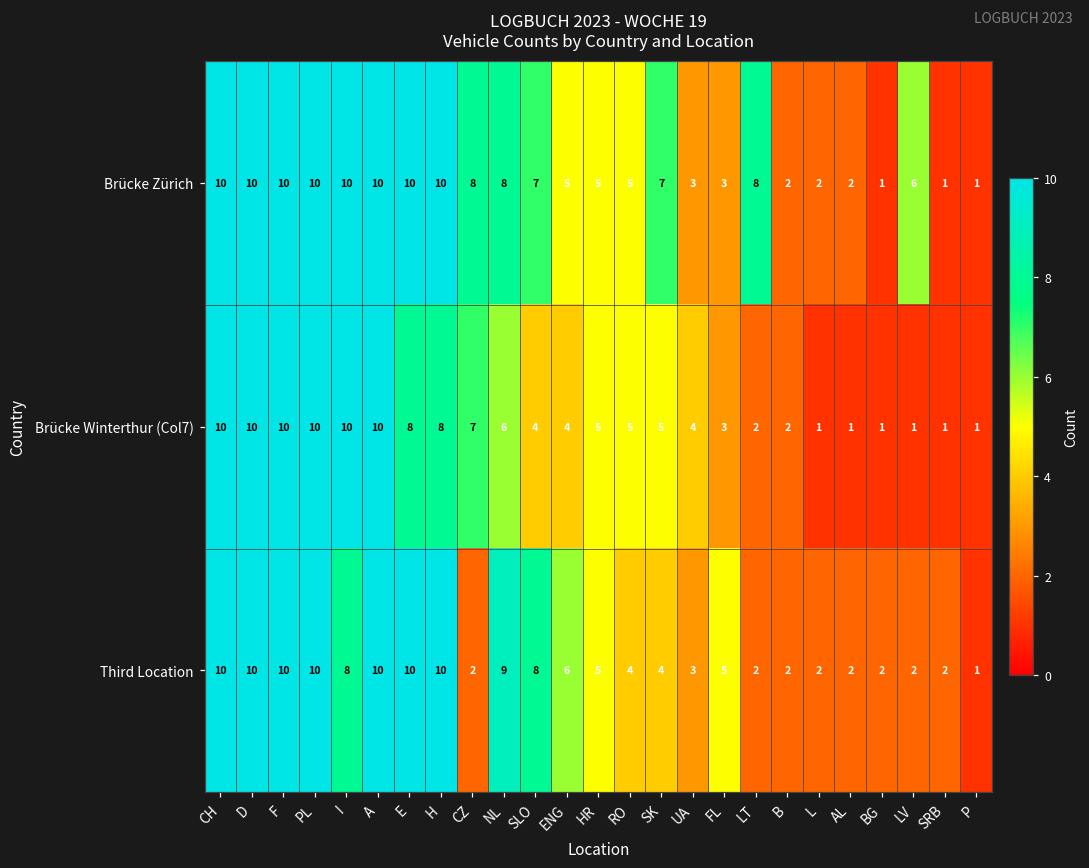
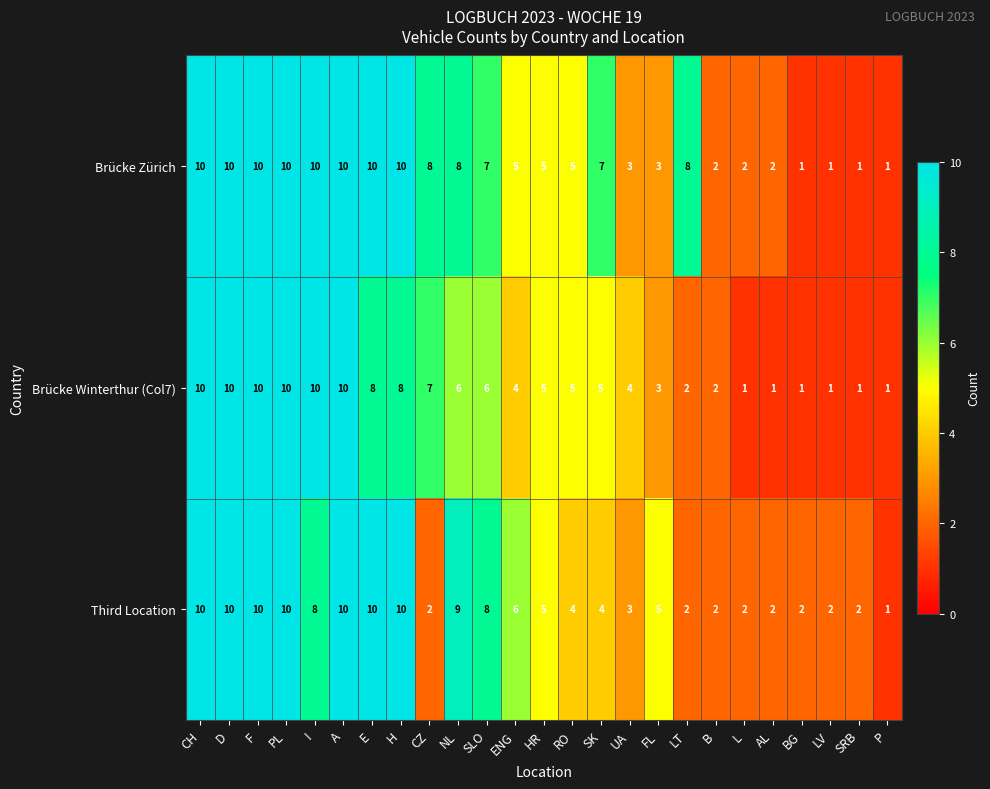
  {
    "Brücke Zürich": {
      "CH": 10,
      "D": 10,
      "F": 10,
      "PL": 10,
      "I": 10,
      "A": 10,
      "E": 10,
      "H": 10,
      "CZ": 8,
      "NL": 8,
      "SLO": 7,
      "ENG": 5,
      "HR": 5,
      "RO": 5,
      "SK": 7,
      "UA": 3,
      "FL": 3,
      "LT": 8,
      "B": 2,
      "L": 2,
      "AL": 2,
      "BG": 1,
-     "LV": 6,
+     "LV": 1,
      "SRB": 1,
      "P": 1
    },
    "Brücke Winterthur (Col7)": {
      "CH": 10,
      "D": 10,
      "F": 10,
      "PL": 10,
      "I": 10,
      "A": 10,
      "E": 8,
      "H": 8,
      "CZ": 7,
      "NL": 6,
-     "SLO": 4,
+     "SLO": 6,
      "ENG": 4,
      "HR": 5,
      "RO": 5,
      "SK": 5,
      "UA": 4,
      "FL": 3,
      "LT": 2,
      "B": 2,
      "L": 1,
      "AL": 1,
      "BG": 1,
      "LV": 1,
      "SRB": 1,
      "P": 1
    },
    "Third Location": {
      "CH": 10,
      "D": 10,
      "F": 10,
      "PL": 10,
      "I": 8,
      "A": 10,
      "E": 10,
      "H": 10,
      "CZ": 2,
      "NL": 9,
      "SLO": 8,
      "ENG": 6,
      "HR": 5,
      "RO": 4,
      "SK": 4,
      "UA": 3,
      "FL": 5,
      "LT": 2,
      "B": 2,
      "L": 2,
      "AL": 2,
      "BG": 2,
      "LV": 2,
      "SRB": 2,
      "P": 1
    }
  }
